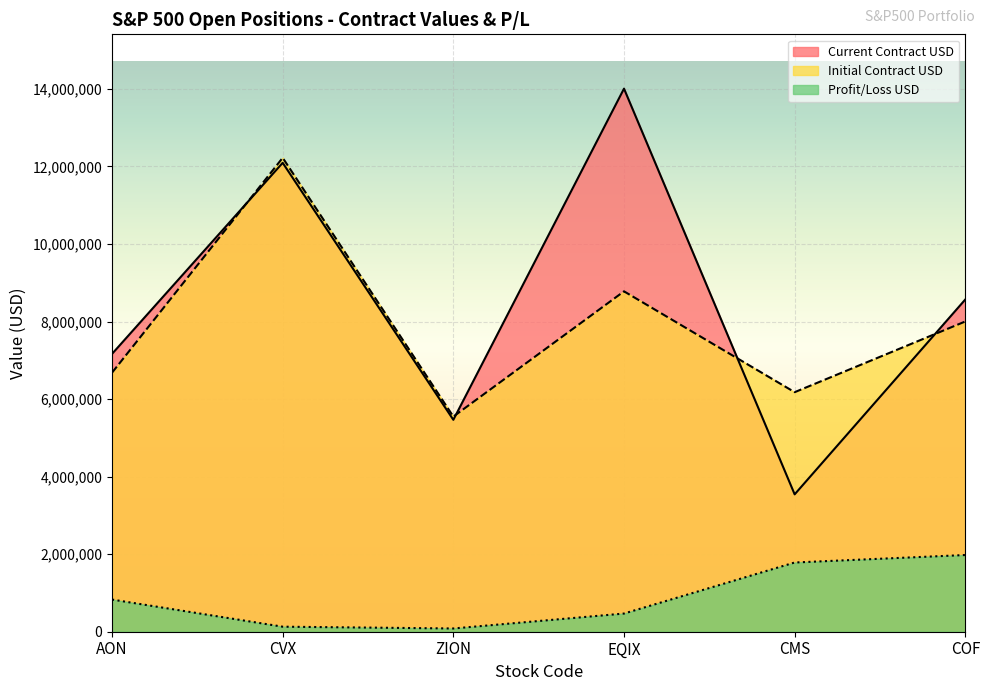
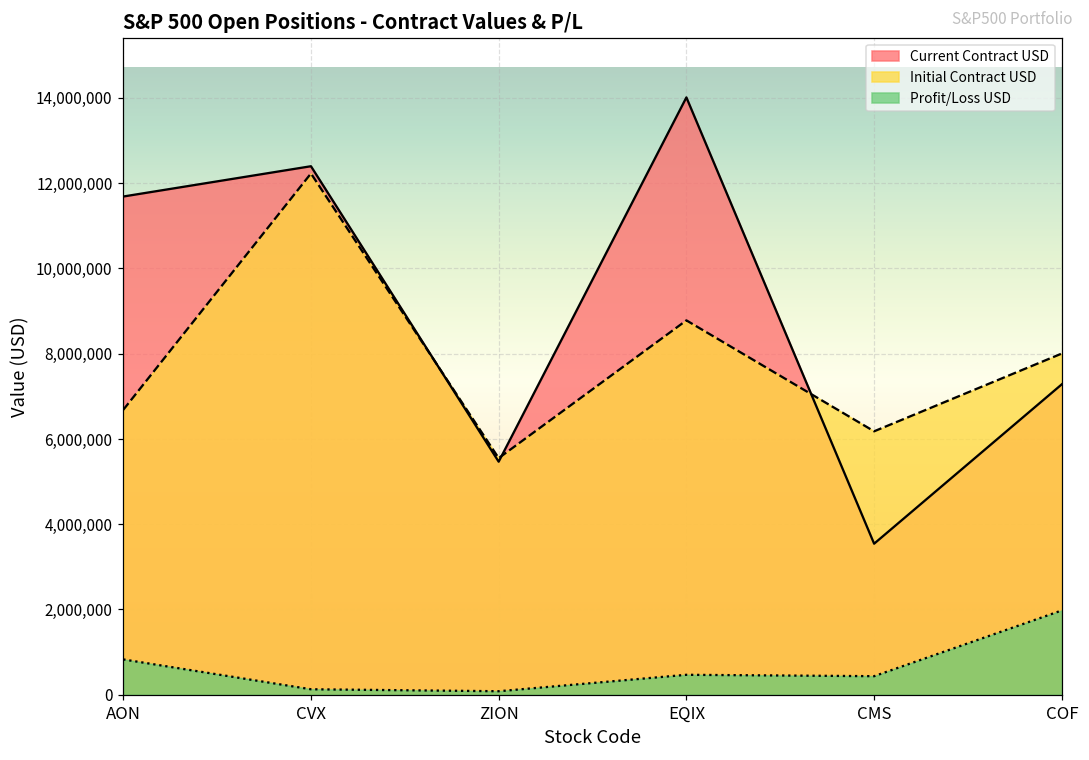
  {
    "Current Contract USD": {
-     "AON": "7,200,000",
-     "CVX": "12,100,000",
+     "AON": "11,700,000",
+     "CVX": "12,400,000",
      "ZION": "5,500,000",
      "EQIX": "14,000,000",
      "CMS": "3,500,000",
-     "COF": "8,600,000"
+     "COF": "7,300,000"
    },
    "Initial Contract USD": {
      "AON": "6,700,000",
      "CVX": "12,200,000",
      "ZION": "5,500,000",
      "EQIX": "8,800,000",
      "CMS": "6,200,000",
      "COF": "8,000,000"
    },
    "Profit/Loss USD": {
      "AON": "800,000",
      "CVX": "100,000",
      "ZION": "100,000",
      "EQIX": "500,000",
-     "CMS": "1,800,000",
+     "CMS": "400,000",
      "COF": "2,000,000"
    }
  }
